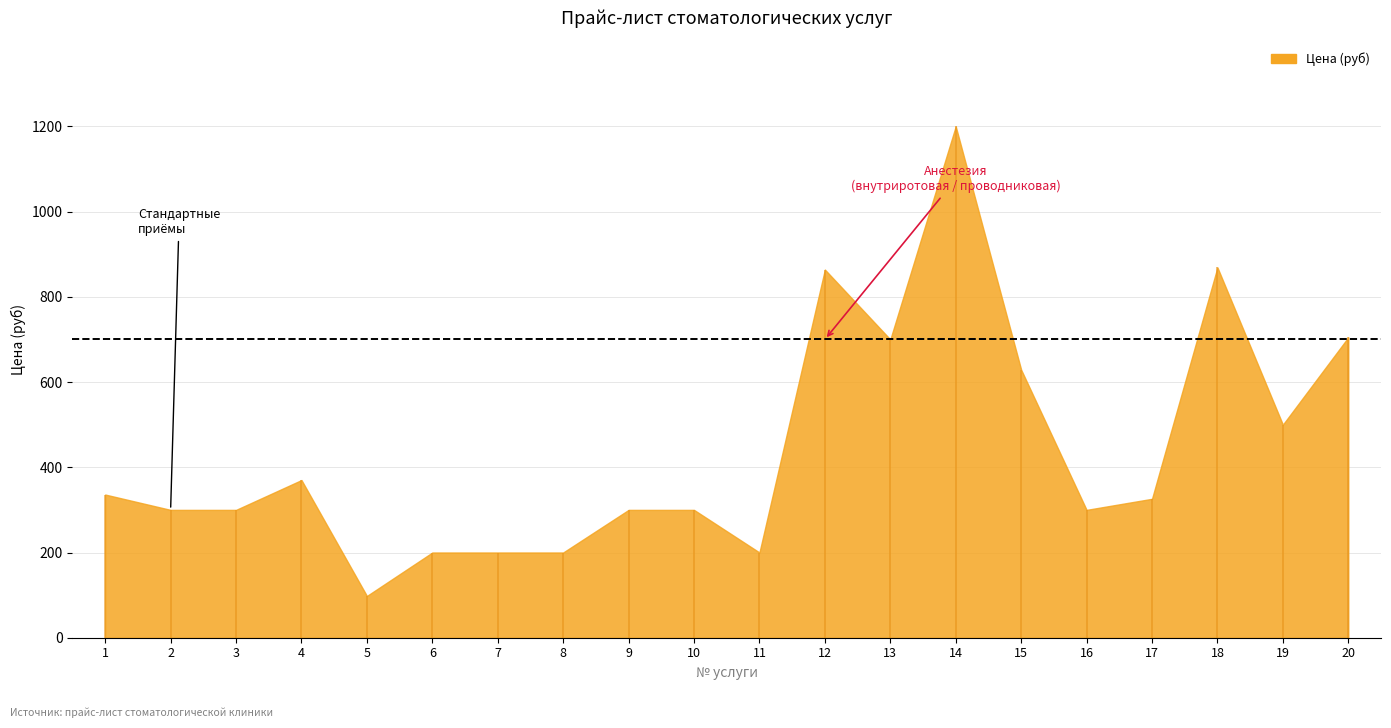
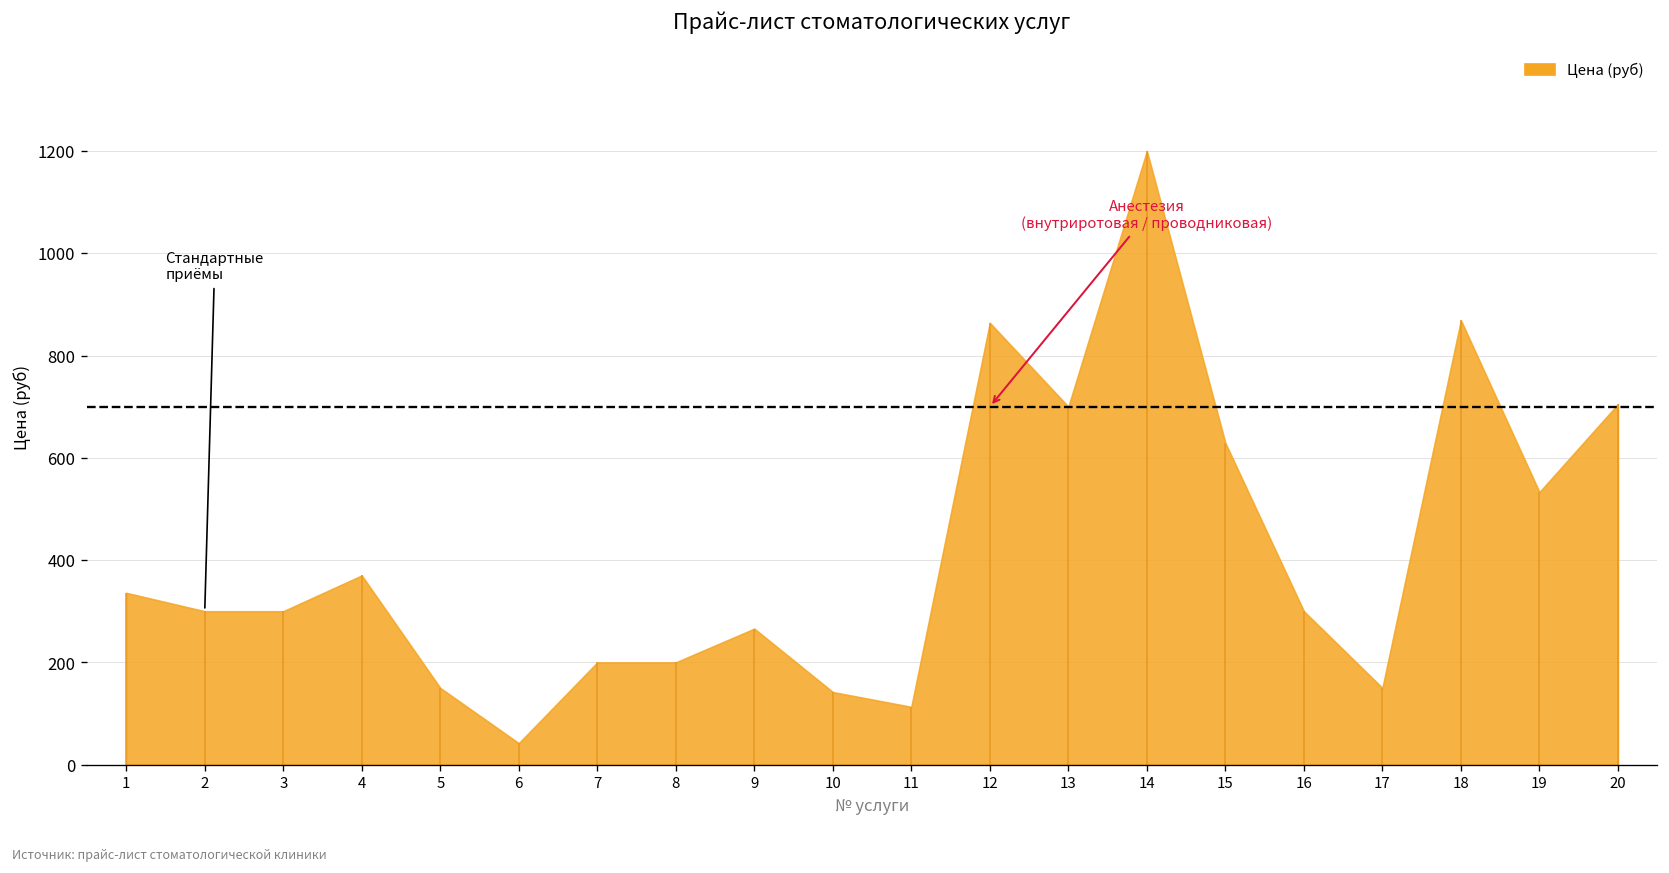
  {
    "1": 340,
    "2": 300,
    "3": 300,
    "4": 370,
-   "5": 100,
-   "6": 200,
+   "5": 150,
+   "6": 40,
    "7": 200,
    "8": 200,
-   "9": 300,
-   "10": 300,
-   "11": 200,
+   "9": 270,
+   "10": 140,
+   "11": 110,
    "12": 860,
    "13": 700,
    "14": 1200,
    "15": 630,
    "16": 300,
-   "17": 330,
+   "17": 150,
    "18": 870,
-   "19": 500,
+   "19": 530,
    "20": 710
  }
